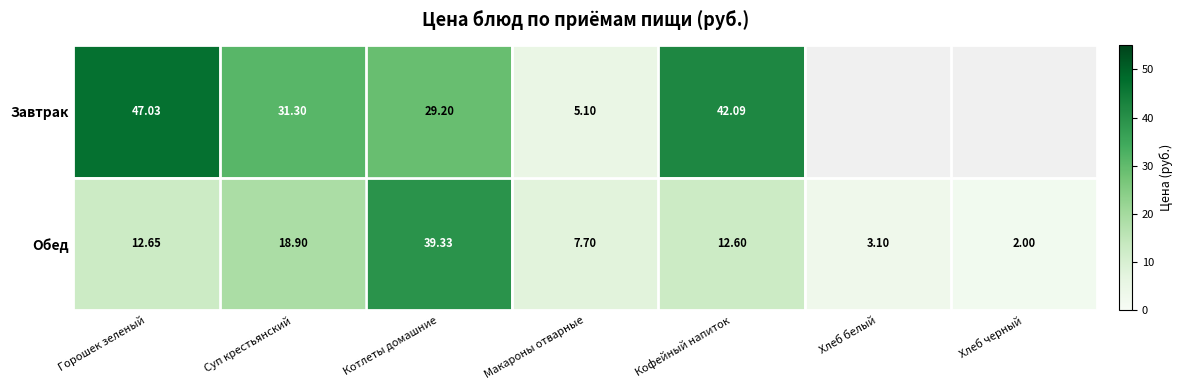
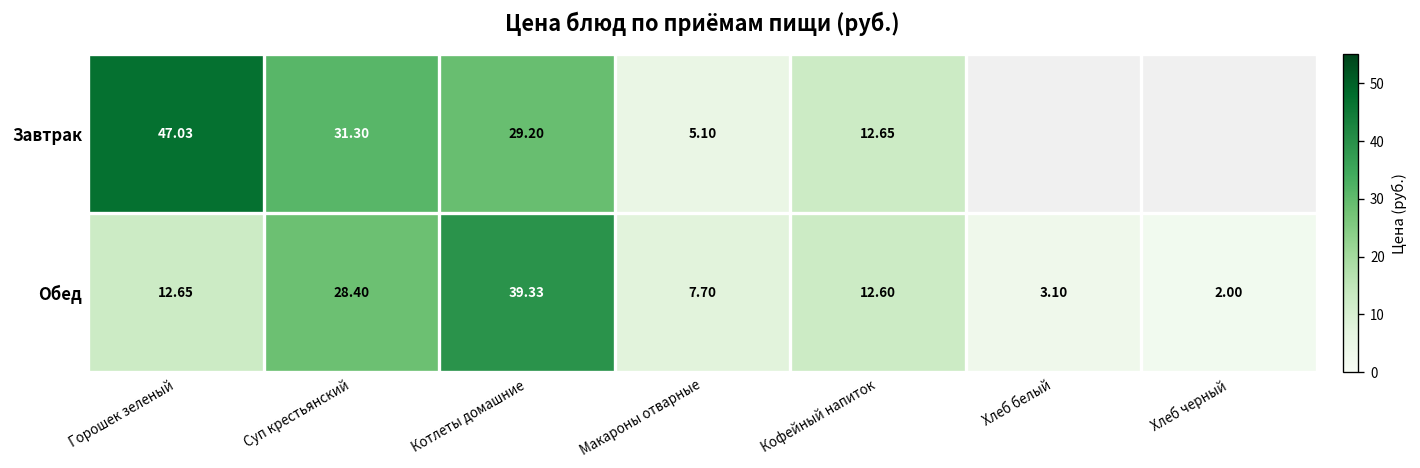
  {
    "Завтрак": {
      "Горошек зеленый": 47.03,
      "Суп крестьянский": 31.30,
      "Котлеты домашние": 29.20,
      "Макароны отварные": 5.10,
-     "Кофейный напиток": 42.09
+     "Кофейный напиток": 12.65
    },
    "Обед": {
      "Горошек зеленый": 12.65,
-     "Суп крестьянский": 18.90,
+     "Суп крестьянский": 28.40,
      "Котлеты домашние": 39.33,
      "Макароны отварные": 7.70,
      "Кофейный напиток": 12.60,
      "Хлеб белый": 3.10,
      "Хлеб черный": 2.00
    }
  }
